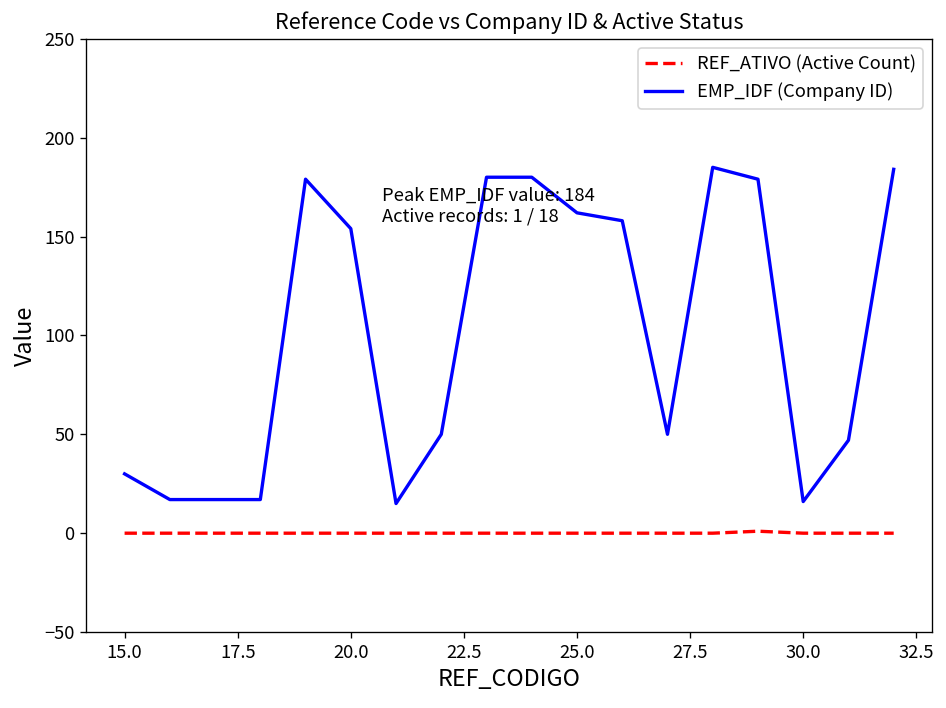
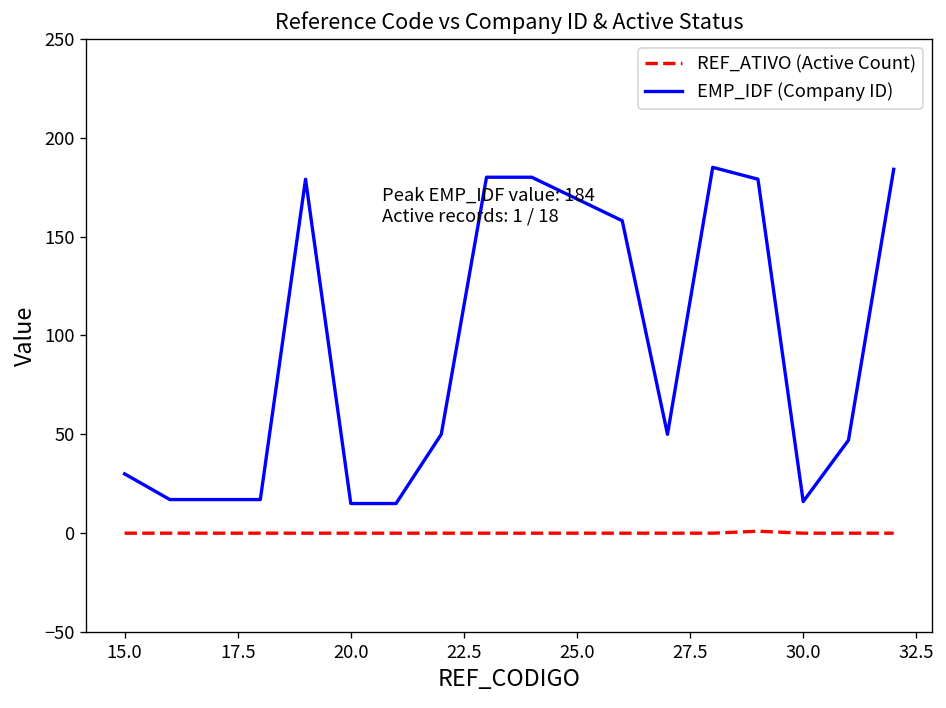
  {
    "REF_ATIVO (Active Count)": {
      "15.0": 0,
      "20.0": 0,
      "25.0": 0,
      "30.0": 0
    },
    "EMP_IDF (Company ID)": {
      "15.0": 30,
-     "20.0": 154,
-     "25.0": 162,
+     "20.0": 15,
+     "25.0": 169,
      "30.0": 16
    }
  }
